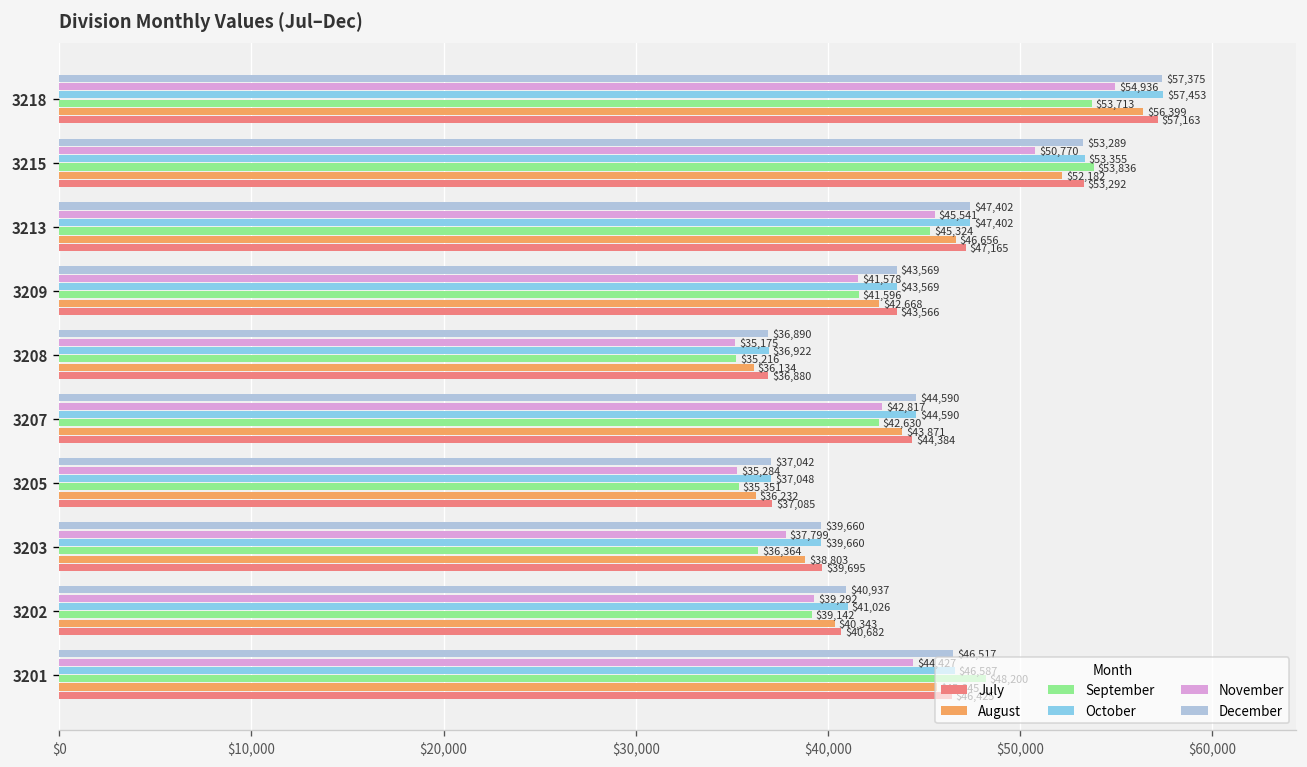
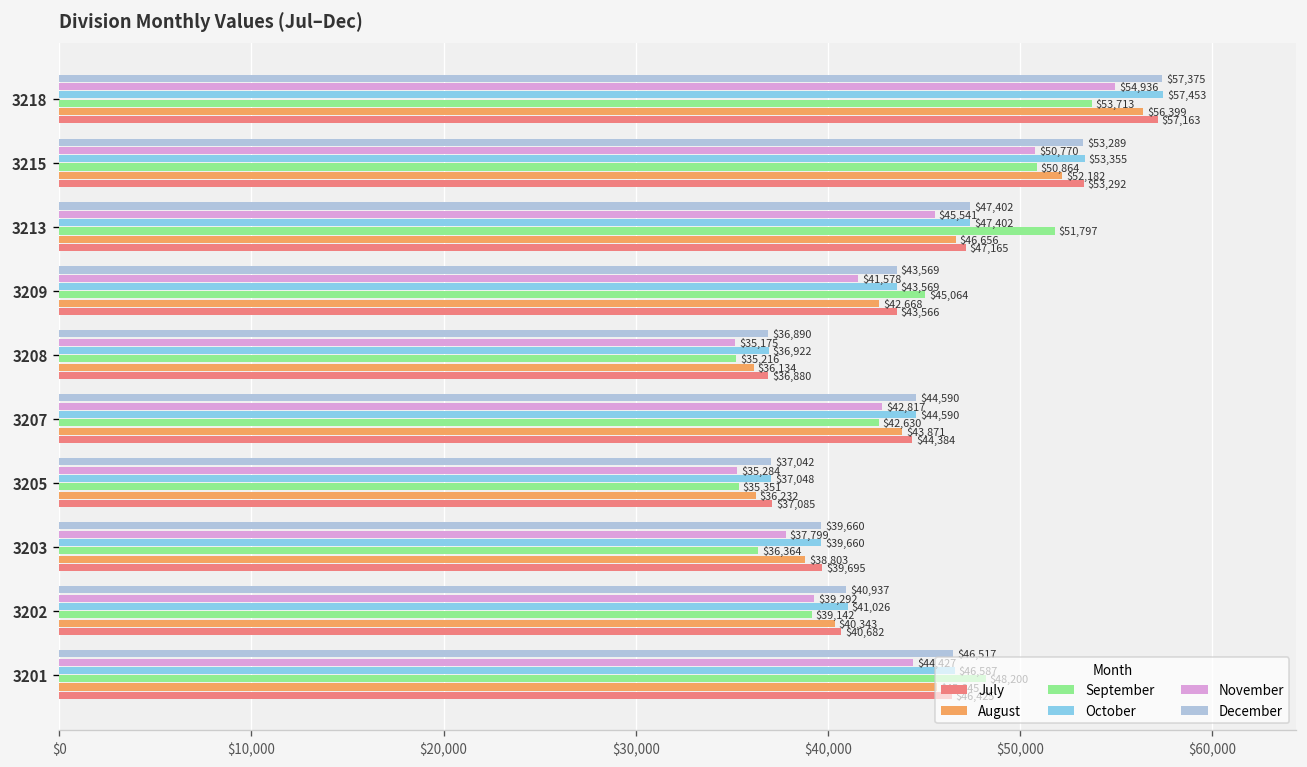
  {
    "September": {
      "3218": "$53,713",
-     "3215": "$53,836",
-     "3213": "$45,324",
-     "3209": "$41,596",
+     "3215": "$50,864",
+     "3213": "$51,797",
+     "3209": "$45,064",
      "3208": "$35,216",
      "3207": "$42,630",
      "3203": "$36,364",
      "3202": "$39,142"
    }
  }
